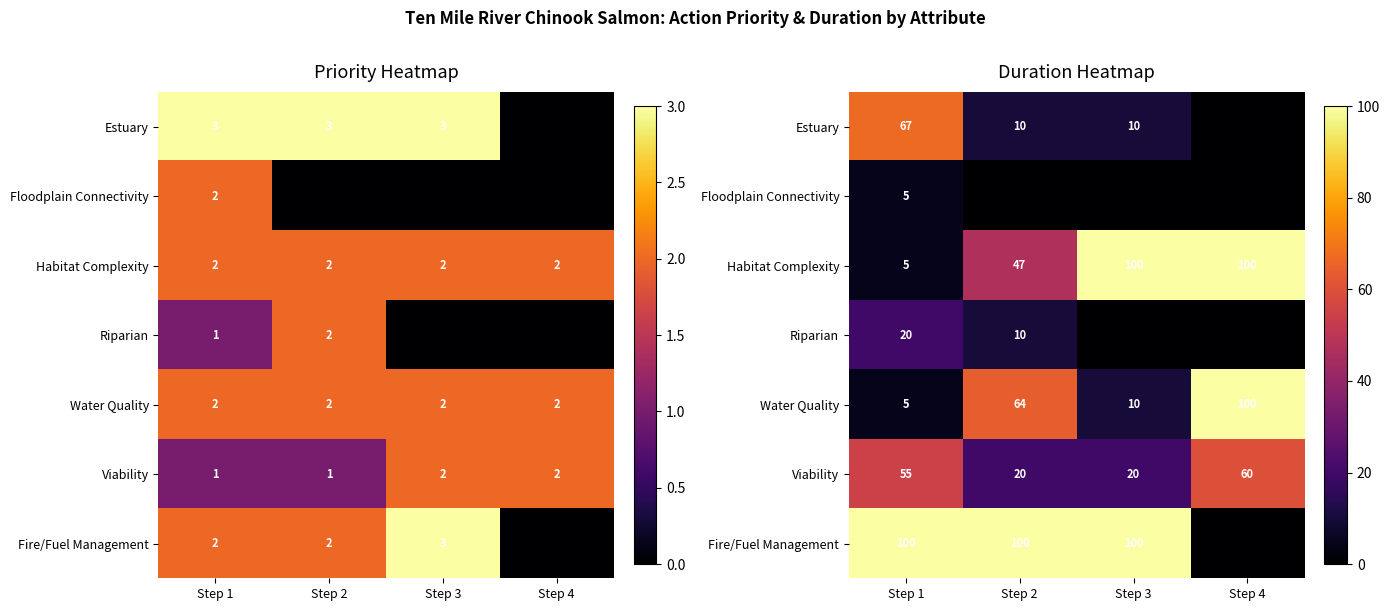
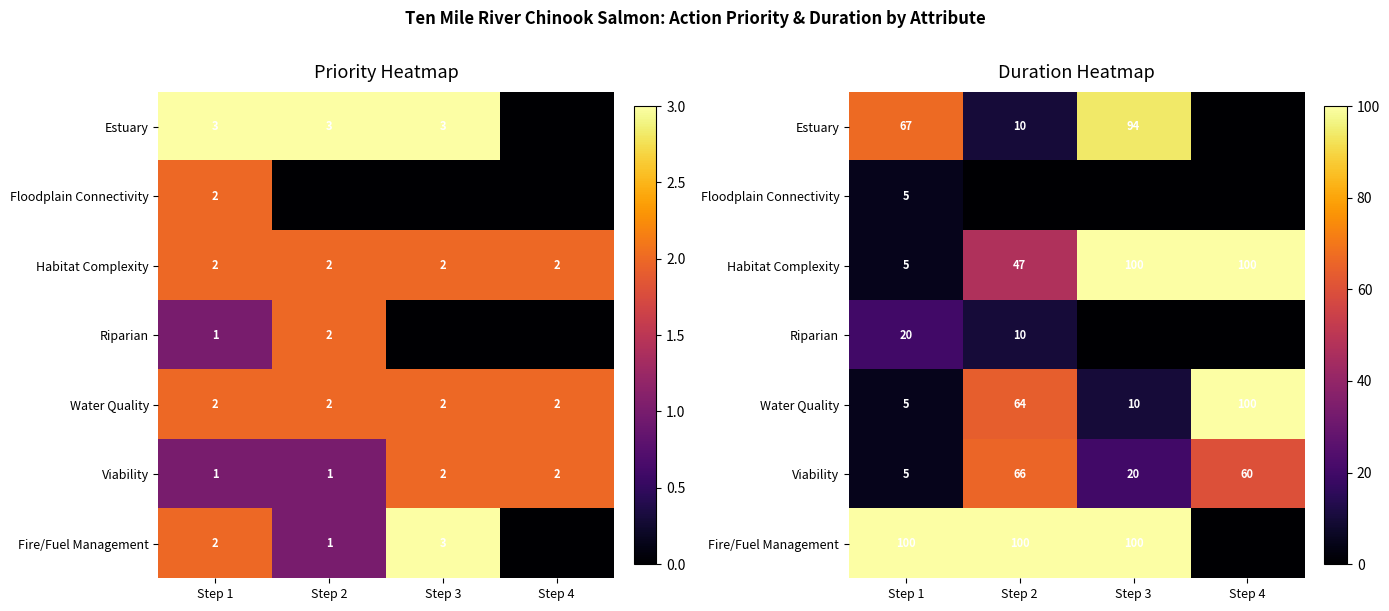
  {
    "Priority Heatmap": {
      "Estuary": {
        "Step 1": 3,
        "Step 2": 3,
        "Step 3": 3
      },
      "Floodplain Connectivity": {
        "Step 1": 2
      },
      "Habitat Complexity": {
        "Step 1": 2,
        "Step 2": 2,
        "Step 3": 2,
        "Step 4": 2
      },
      "Riparian": {
        "Step 1": 1,
        "Step 2": 2
      },
      "Water Quality": {
        "Step 1": 2,
        "Step 2": 2,
        "Step 3": 2,
        "Step 4": 2
      },
      "Viability": {
        "Step 1": 1,
        "Step 2": 1,
        "Step 3": 2,
        "Step 4": 2
      },
      "Fire/Fuel Management": {
        "Step 1": 2,
-       "Step 2": 2,
+       "Step 2": 1,
        "Step 3": 3
      }
    },
    "Duration Heatmap": {
      "Estuary": {
        "Step 1": 67,
        "Step 2": 10,
-       "Step 3": 10
+       "Step 3": 94
      },
      "Floodplain Connectivity": {
        "Step 1": 5
      },
      "Habitat Complexity": {
        "Step 1": 5,
        "Step 2": 47,
        "Step 3": 100,
        "Step 4": 100
      },
      "Riparian": {
        "Step 1": 20,
        "Step 2": 10
      },
      "Water Quality": {
        "Step 1": 5,
        "Step 2": 64,
        "Step 3": 10,
        "Step 4": 100
      },
      "Viability": {
-       "Step 1": 55,
-       "Step 2": 20,
+       "Step 1": 5,
+       "Step 2": 66,
        "Step 3": 20,
        "Step 4": 60
      },
      "Fire/Fuel Management": {
        "Step 1": 100,
        "Step 2": 100,
        "Step 3": 100
      }
    }
  }
